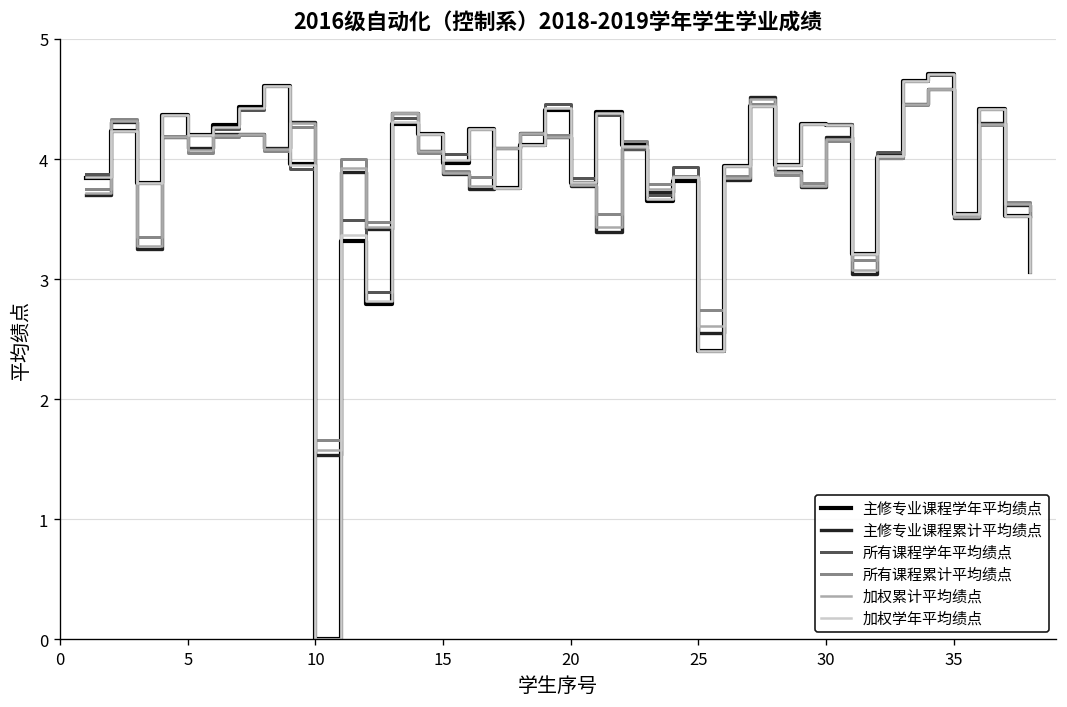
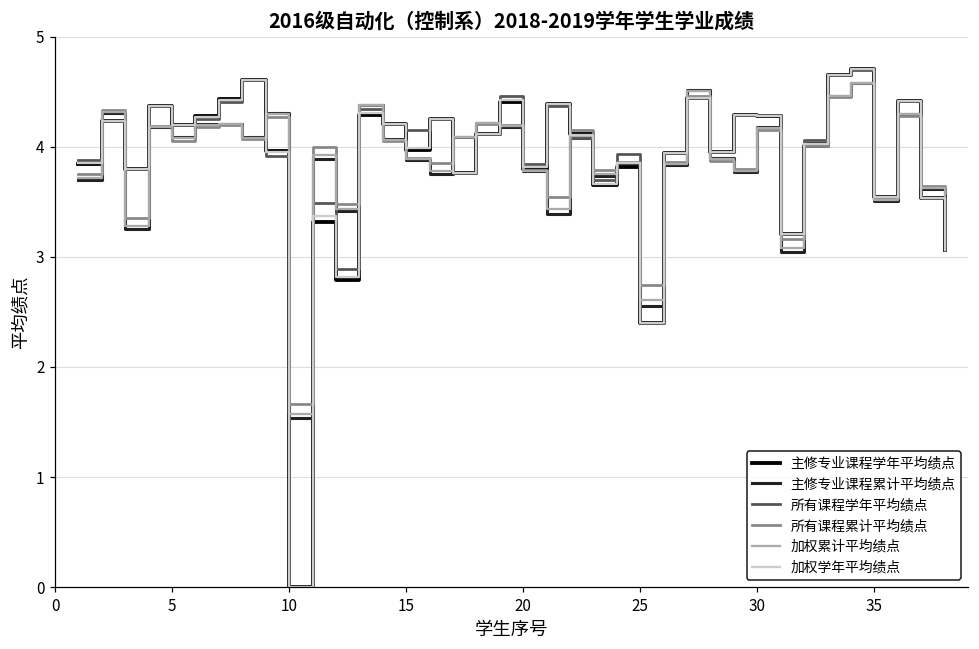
  {
    "所有课程学年平均绩点": {
-     "15": 4.04,
+     "15": 4.15,
      "20": 3.84
    }
  }
